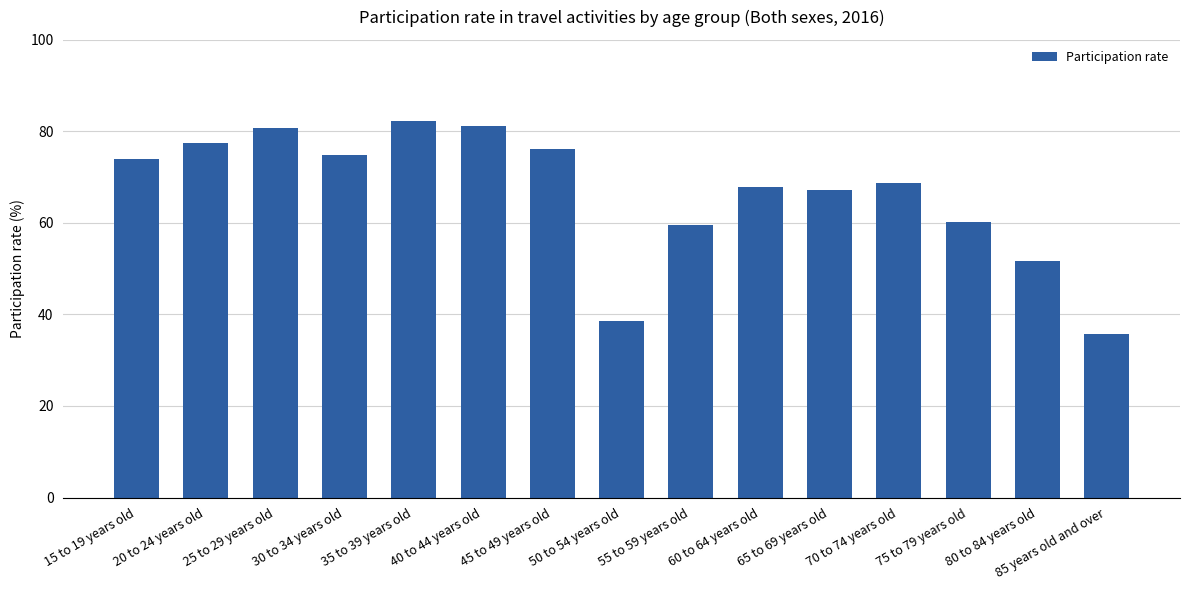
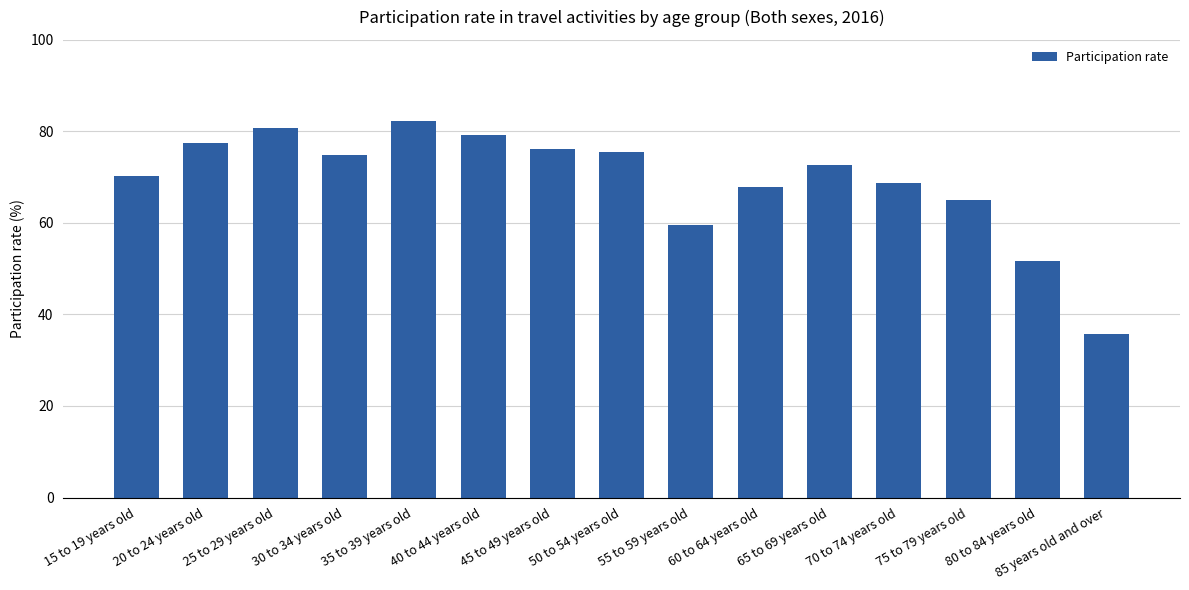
  {
-   "15 to 19 years old": 74,
+   "15 to 19 years old": 70,
    "20 to 24 years old": 78,
    "25 to 29 years old": 81,
    "30 to 34 years old": 75,
    "35 to 39 years old": 82,
-   "40 to 44 years old": 81,
+   "40 to 44 years old": 79,
    "45 to 49 years old": 76,
-   "50 to 54 years old": 39,
+   "50 to 54 years old": 76,
    "55 to 59 years old": 60,
    "60 to 64 years old": 68,
-   "65 to 69 years old": 67,
+   "65 to 69 years old": 73,
    "70 to 74 years old": 69,
-   "75 to 79 years old": 60,
+   "75 to 79 years old": 65,
    "80 to 84 years old": 52,
    "85 years old and over": 36
  }
